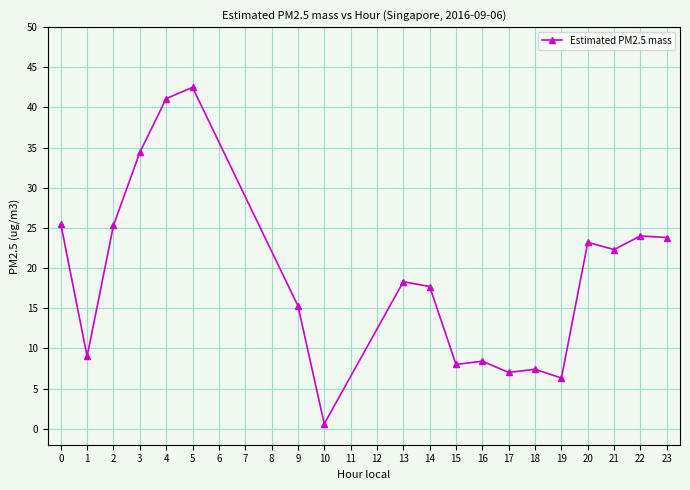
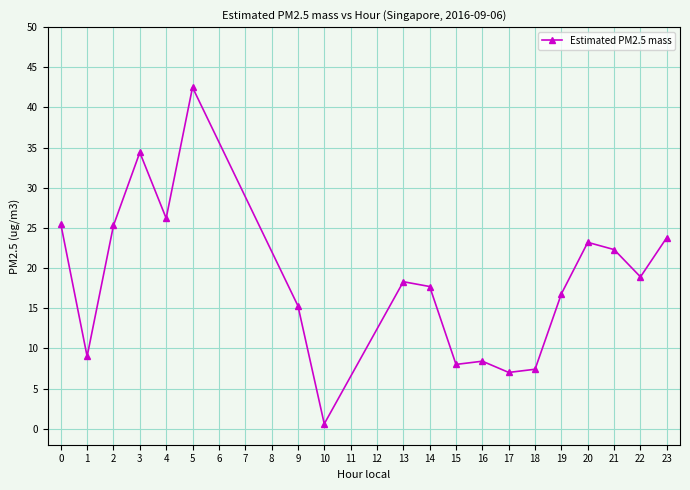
  {
    "0": 26,
    "1": 9,
    "2": 25,
    "3": 34,
-   "4": 41,
+   "4": 26,
    "5": 43,
    "9": 15,
    "10": 1,
    "13": 18,
    "14": 18,
    "15": 8,
    "16": 8,
    "17": 7,
    "18": 7,
-   "19": 6,
+   "19": 17,
    "20": 23,
    "21": 22,
-   "22": 24,
+   "22": 19,
    "23": 24
  }
